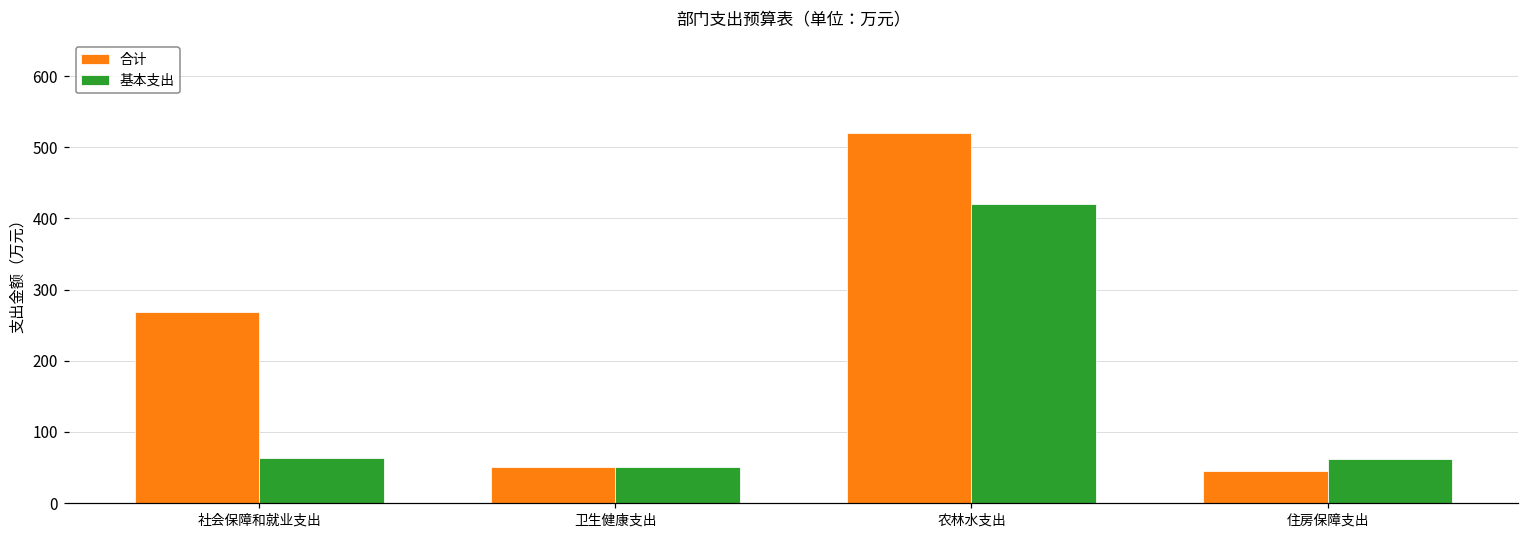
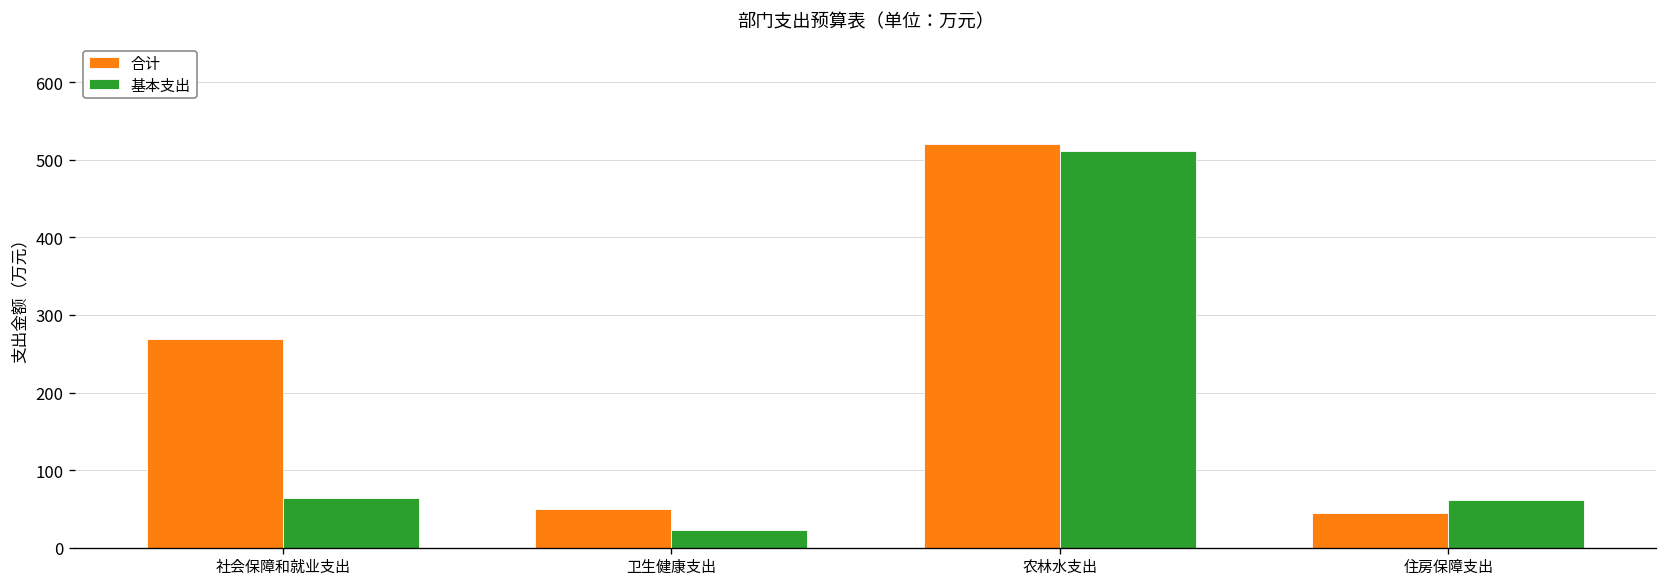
  {
    "合计": {
      "社会保障和就业支出": 270,
      "卫生健康支出": 50,
      "农林水支出": 520,
      "住房保障支出": 40
    },
    "基本支出": {
      "社会保障和就业支出": 60,
-     "卫生健康支出": 50,
-     "农林水支出": 420,
+     "卫生健康支出": 20,
+     "农林水支出": 510,
      "住房保障支出": 60
    }
  }
